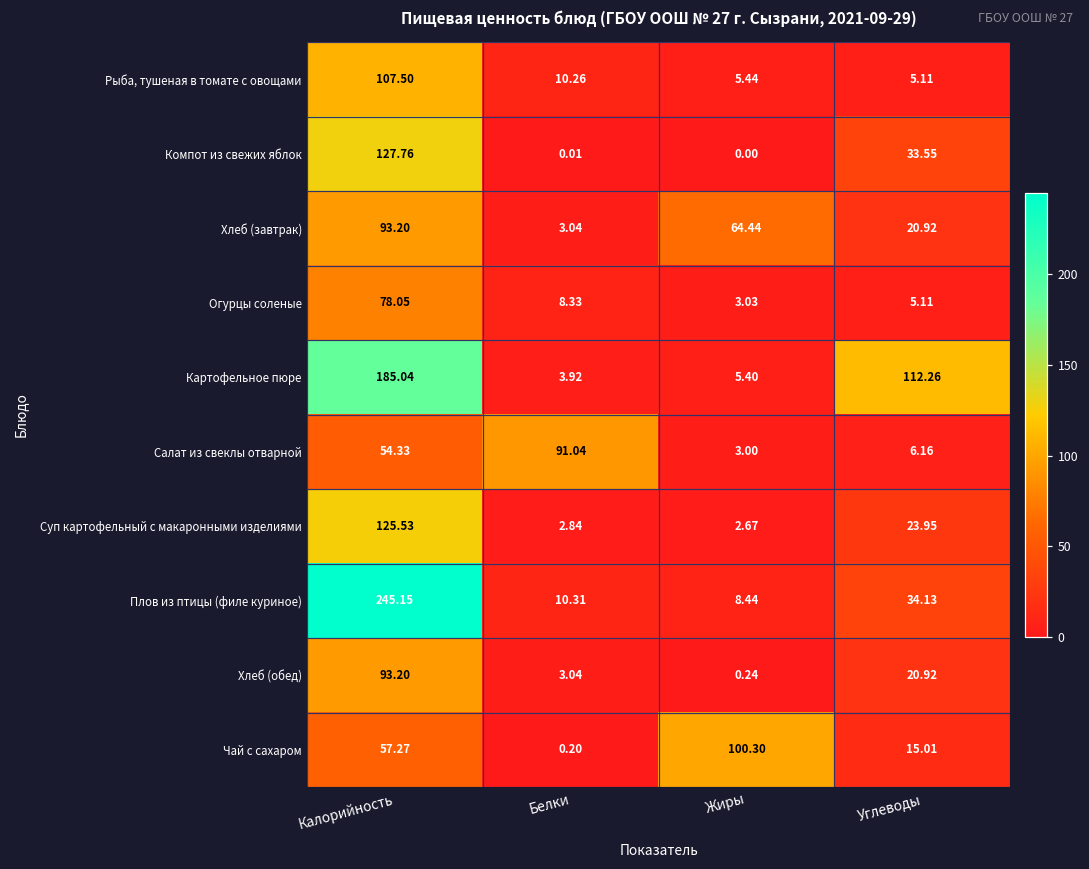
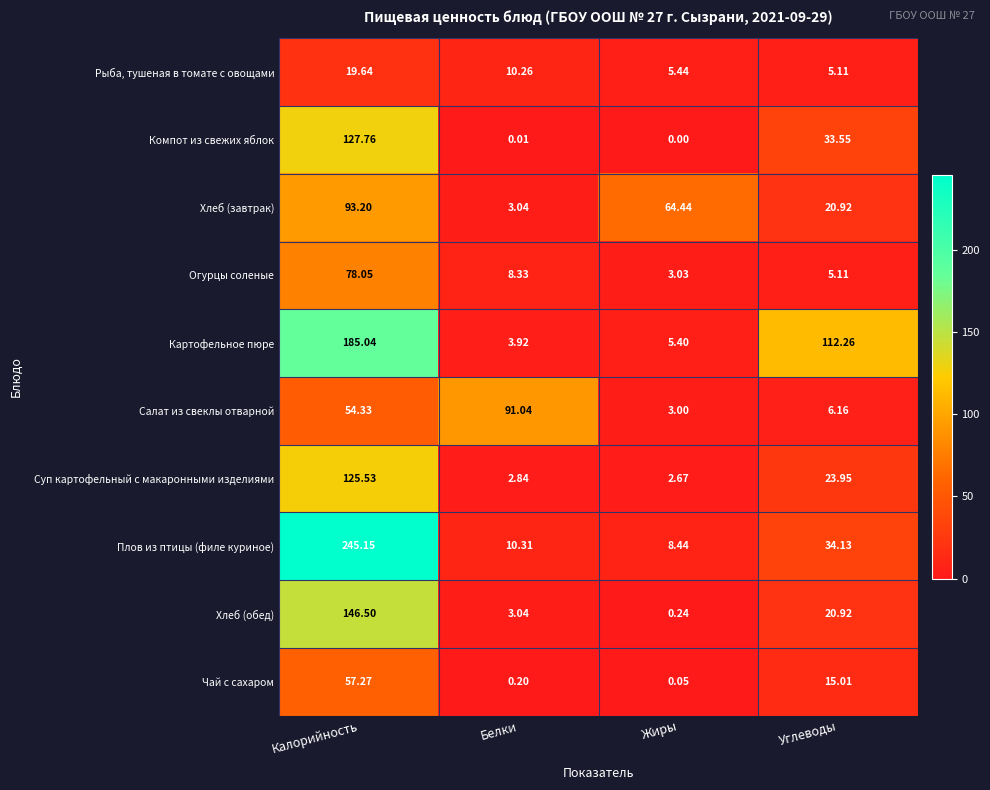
  {
    "Рыба, тушеная в томате с овощами": {
-     "Калорийность": 107.50,
+     "Калорийность": 19.64,
      "Белки": 10.26,
      "Жиры": 5.44,
      "Углеводы": 5.11
    },
    "Компот из свежих яблок": {
      "Калорийность": 127.76,
      "Белки": 0.01,
      "Жиры": 0.00,
      "Углеводы": 33.55
    },
    "Хлеб (завтрак)": {
      "Калорийность": 93.20,
      "Белки": 3.04,
      "Жиры": 64.44,
      "Углеводы": 20.92
    },
    "Огурцы соленые": {
      "Калорийность": 78.05,
      "Белки": 8.33,
      "Жиры": 3.03,
      "Углеводы": 5.11
    },
    "Картофельное пюре": {
      "Калорийность": 185.04,
      "Белки": 3.92,
      "Жиры": 5.40,
      "Углеводы": 112.26
    },
    "Салат из свеклы отварной": {
      "Калорийность": 54.33,
      "Белки": 91.04,
      "Жиры": 3.00,
      "Углеводы": 6.16
    },
    "Суп картофельный с макаронными изделиями": {
      "Калорийность": 125.53,
      "Белки": 2.84,
      "Жиры": 2.67,
      "Углеводы": 23.95
    },
    "Плов из птицы (филе куриное)": {
      "Калорийность": 245.15,
      "Белки": 10.31,
      "Жиры": 8.44,
      "Углеводы": 34.13
    },
    "Хлеб (обед)": {
-     "Калорийность": 93.20,
+     "Калорийность": 146.50,
      "Белки": 3.04,
      "Жиры": 0.24,
      "Углеводы": 20.92
    },
    "Чай с сахаром": {
      "Калорийность": 57.27,
      "Белки": 0.20,
-     "Жиры": 100.30,
+     "Жиры": 0.05,
      "Углеводы": 15.01
    }
  }
